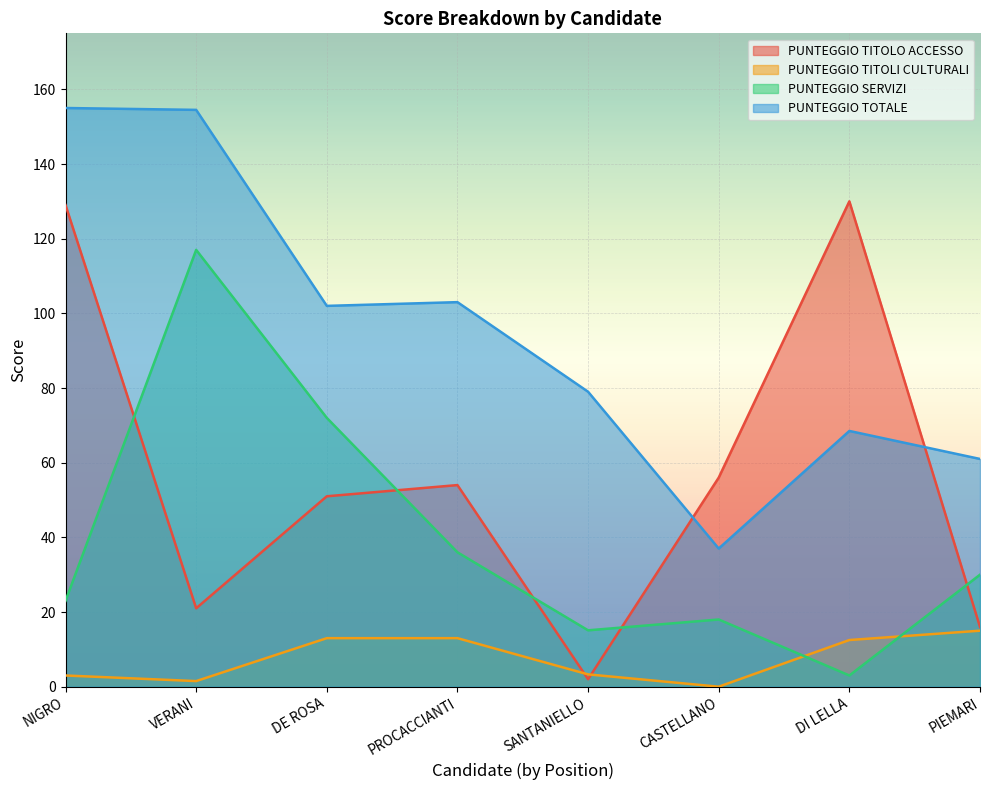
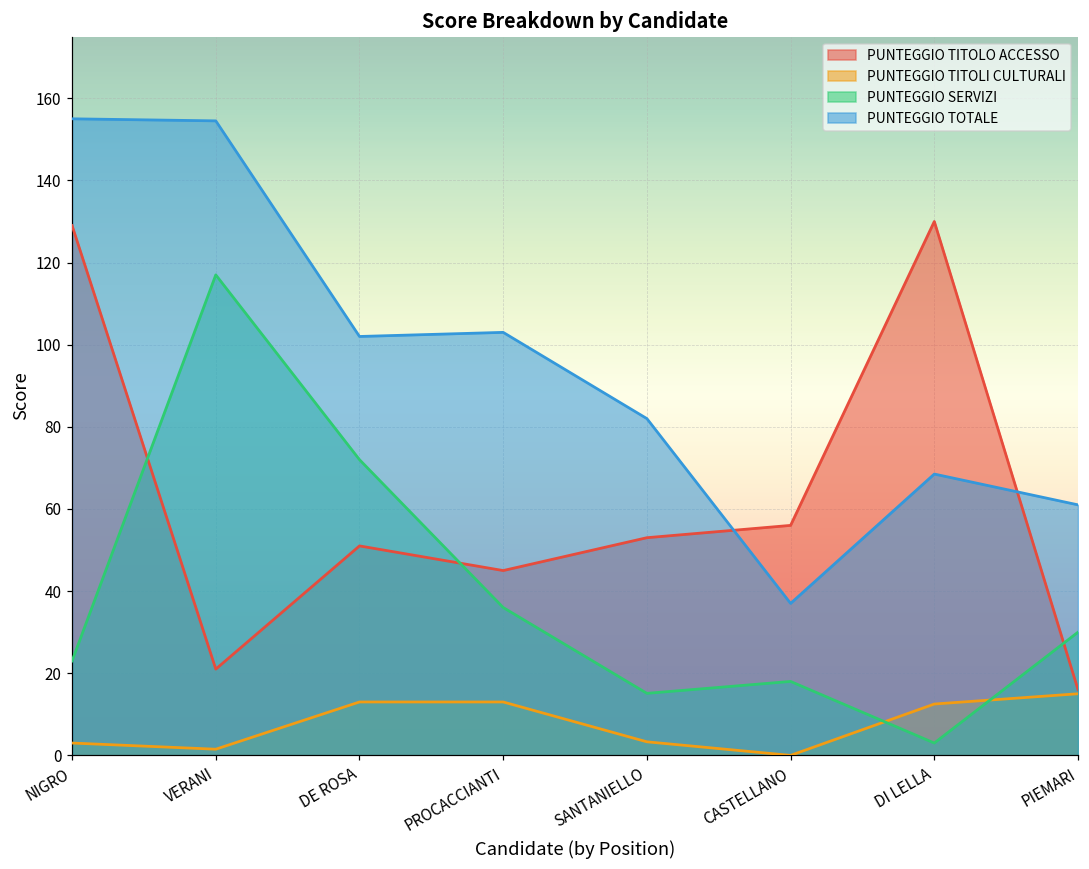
  {
    "PUNTEGGIO TITOLO ACCESSO": {
      "NIGRO": 129,
      "VERANI": 21,
      "DE ROSA": 51,
-     "PROCACCIANTI": 54,
-     "SANTANIELLO": 2,
+     "PROCACCIANTI": 45,
+     "SANTANIELLO": 53,
      "CASTELLANO": 56,
      "DI LELLA": 130,
      "PIEMARI": 16
    },
    "PUNTEGGIO TITOLI CULTURALI": {
      "NIGRO": 3,
      "VERANI": 2,
      "DE ROSA": 13,
      "PROCACCIANTI": 13,
      "SANTANIELLO": 3,
      "CASTELLANO": 0,
      "DI LELLA": 13,
      "PIEMARI": 15
    },
    "PUNTEGGIO SERVIZI": {
      "NIGRO": 23,
      "VERANI": 117,
      "DE ROSA": 72,
      "PROCACCIANTI": 36,
      "SANTANIELLO": 15,
      "CASTELLANO": 18,
      "DI LELLA": 3,
      "PIEMARI": 30
    },
    "PUNTEGGIO TOTALE": {
      "NIGRO": 155,
      "VERANI": 155,
      "DE ROSA": 102,
      "PROCACCIANTI": 103,
-     "SANTANIELLO": 79,
+     "SANTANIELLO": 82,
      "CASTELLANO": 37,
      "DI LELLA": 69,
      "PIEMARI": 61
    }
  }
